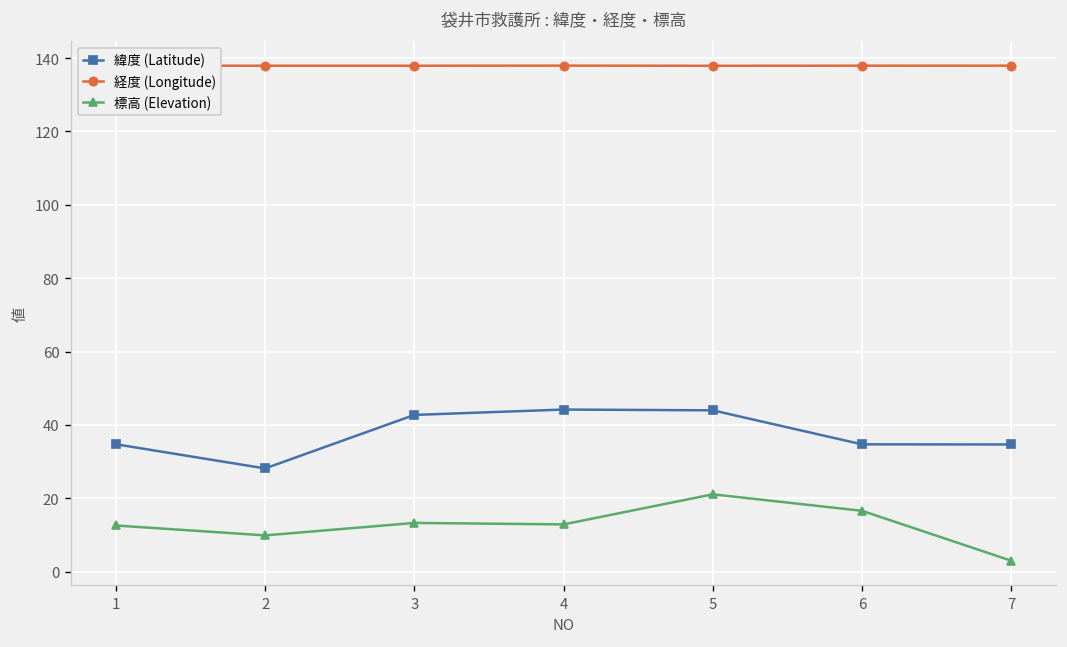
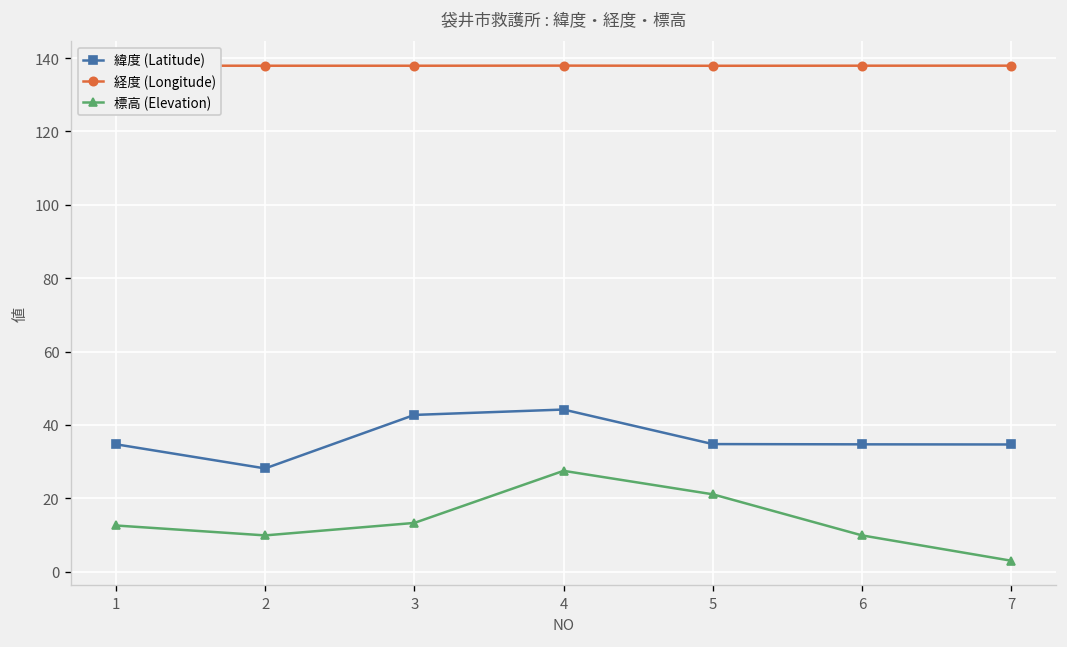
  {
    "緯度 (Latitude)": {
      "1": 35,
      "2": 28,
      "3": 43,
      "4": 44,
-     "5": 44,
+     "5": 35,
      "6": 35,
      "7": 35
    },
    "経度 (Longitude)": {
      "2": 138,
      "3": 138,
      "4": 138,
      "5": 138,
      "6": 138,
      "7": 138
    },
    "標高 (Elevation)": {
      "1": 13,
      "2": 10,
      "3": 13,
-     "4": 13,
+     "4": 28,
      "5": 21,
-     "6": 17,
+     "6": 10,
      "7": 3
    }
  }
